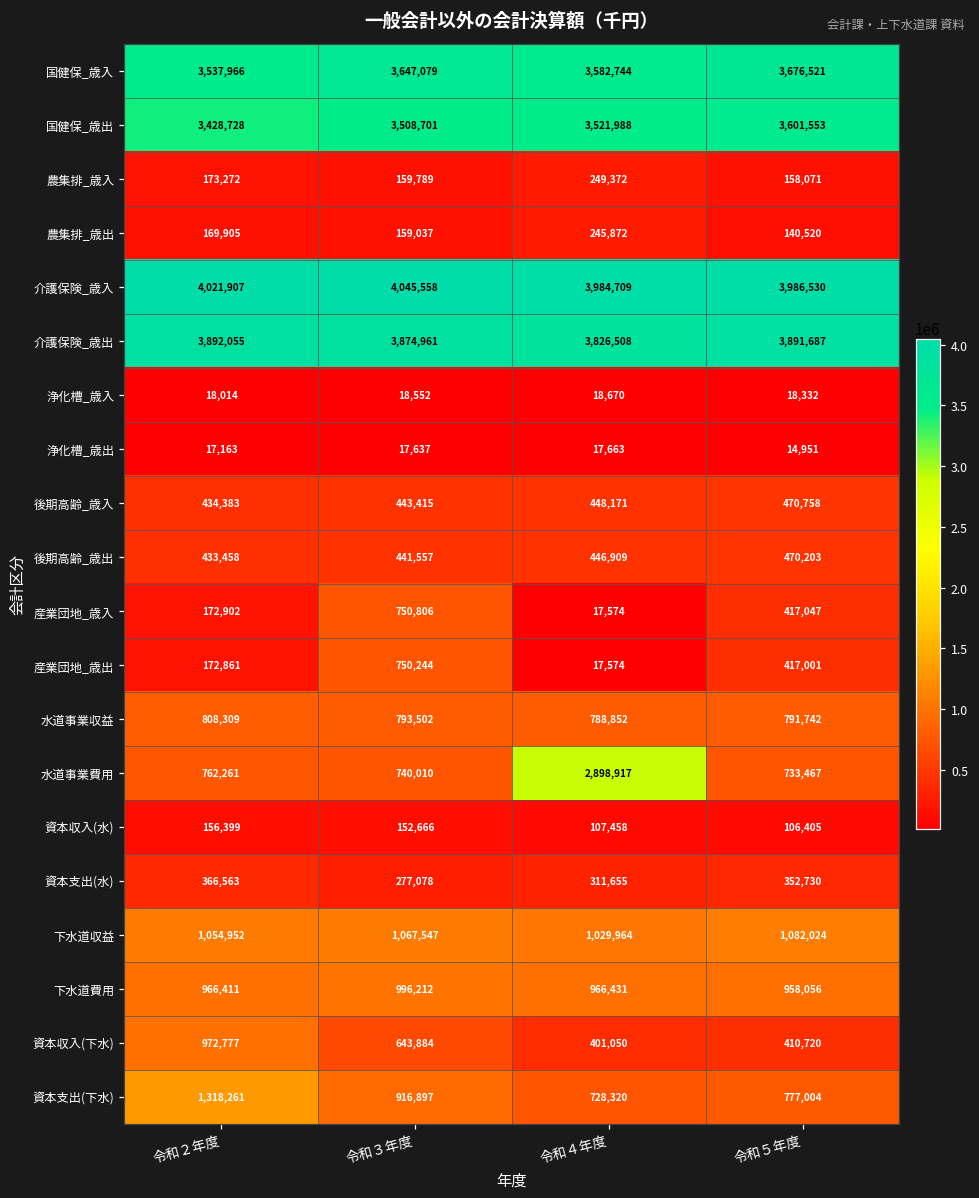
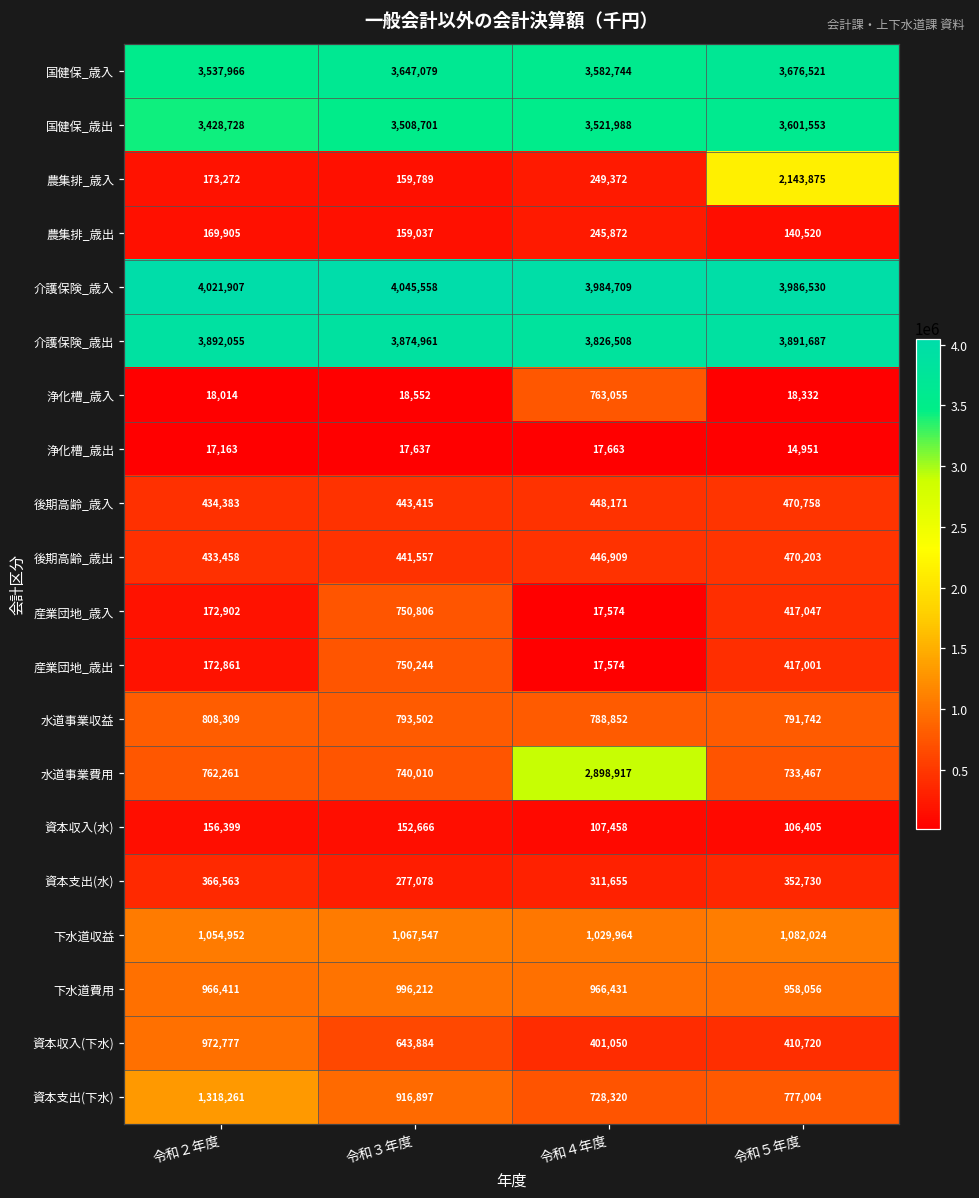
  {
    "国健保_歳入": {
      "令和２年度": "3,537,966",
      "令和３年度": "3,647,079",
      "令和４年度": "3,582,744",
      "令和５年度": "3,676,521"
    },
    "国健保_歳出": {
      "令和２年度": "3,428,728",
      "令和３年度": "3,508,701",
      "令和４年度": "3,521,988",
      "令和５年度": "3,601,553"
    },
    "農集排_歳入": {
      "令和２年度": "173,272",
      "令和３年度": "159,789",
      "令和４年度": "249,372",
-     "令和５年度": "158,071"
+     "令和５年度": "2,143,875"
    },
    "農集排_歳出": {
      "令和２年度": "169,905",
      "令和３年度": "159,037",
      "令和４年度": "245,872",
      "令和５年度": "140,520"
    },
    "介護保険_歳入": {
      "令和２年度": "4,021,907",
      "令和３年度": "4,045,558",
      "令和４年度": "3,984,709",
      "令和５年度": "3,986,530"
    },
    "介護保険_歳出": {
      "令和２年度": "3,892,055",
      "令和３年度": "3,874,961",
      "令和４年度": "3,826,508",
      "令和５年度": "3,891,687"
    },
    "浄化槽_歳入": {
      "令和２年度": "18,014",
      "令和３年度": "18,552",
-     "令和４年度": "18,670",
+     "令和４年度": "763,055",
      "令和５年度": "18,332"
    },
    "浄化槽_歳出": {
      "令和２年度": "17,163",
      "令和３年度": "17,637",
      "令和４年度": "17,663",
      "令和５年度": "14,951"
    },
    "後期高齢_歳入": {
      "令和２年度": "434,383",
      "令和３年度": "443,415",
      "令和４年度": "448,171",
      "令和５年度": "470,758"
    },
    "後期高齢_歳出": {
      "令和２年度": "433,458",
      "令和３年度": "441,557",
      "令和４年度": "446,909",
      "令和５年度": "470,203"
    },
    "産業団地_歳入": {
      "令和２年度": "172,902",
      "令和３年度": "750,806",
      "令和４年度": "17,574",
      "令和５年度": "417,047"
    },
    "産業団地_歳出": {
      "令和２年度": "172,861",
      "令和３年度": "750,244",
      "令和４年度": "17,574",
      "令和５年度": "417,001"
    },
    "水道事業収益": {
      "令和２年度": "808,309",
      "令和３年度": "793,502",
      "令和４年度": "788,852",
      "令和５年度": "791,742"
    },
    "水道事業費用": {
      "令和２年度": "762,261",
      "令和３年度": "740,010",
      "令和４年度": "2,898,917",
      "令和５年度": "733,467"
    },
    "資本収入(水)": {
      "令和２年度": "156,399",
      "令和３年度": "152,666",
      "令和４年度": "107,458",
      "令和５年度": "106,405"
    },
    "資本支出(水)": {
      "令和２年度": "366,563",
      "令和３年度": "277,078",
      "令和４年度": "311,655",
      "令和５年度": "352,730"
    },
    "下水道収益": {
      "令和２年度": "1,054,952",
      "令和３年度": "1,067,547",
      "令和４年度": "1,029,964",
      "令和５年度": "1,082,024"
    },
    "下水道費用": {
      "令和２年度": "966,411",
      "令和３年度": "996,212",
      "令和４年度": "966,431",
      "令和５年度": "958,056"
    },
    "資本収入(下水)": {
      "令和２年度": "972,777",
      "令和３年度": "643,884",
      "令和４年度": "401,050",
      "令和５年度": "410,720"
    },
    "資本支出(下水)": {
      "令和２年度": "1,318,261",
      "令和３年度": "916,897",
      "令和４年度": "728,320",
      "令和５年度": "777,004"
    }
  }
